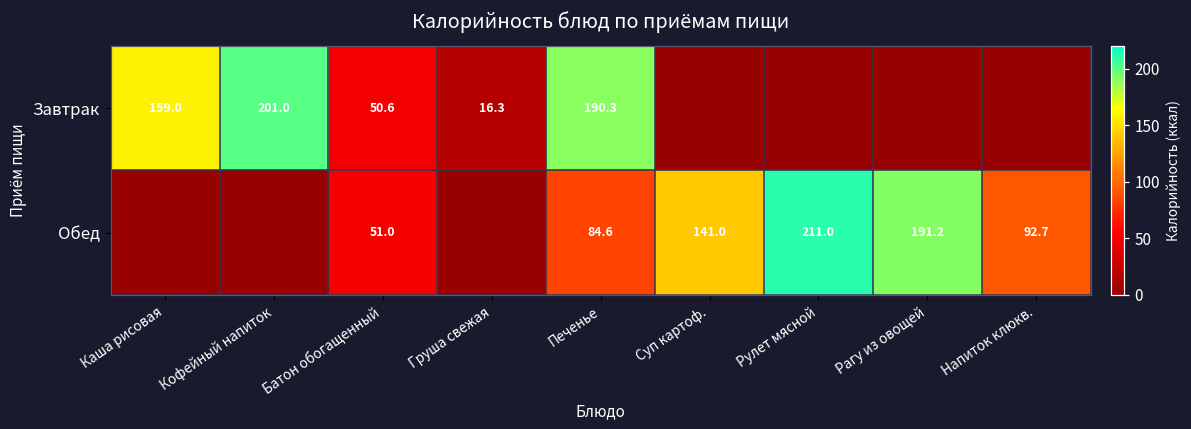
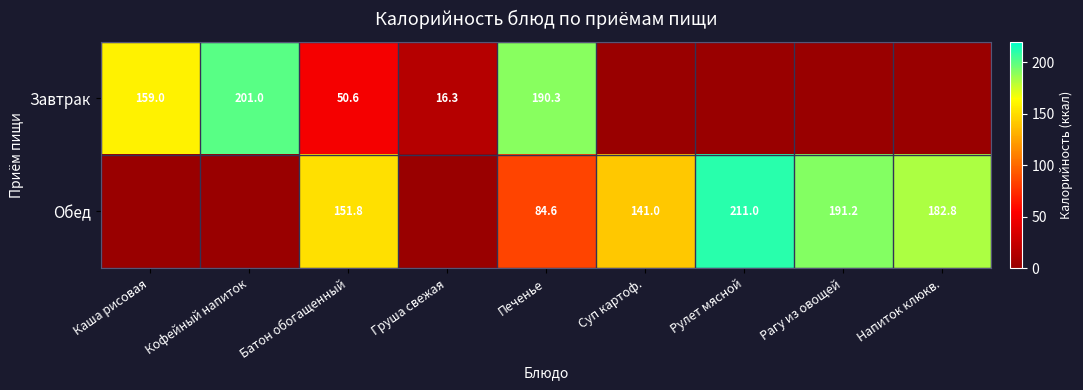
  {
    "Завтрак": {
      "Каша рисовая": 159.0,
      "Кофейный напиток": 201.0,
      "Батон обогащенный": 50.6,
      "Груша свежая": 16.3,
      "Печенье": 190.3
    },
    "Обед": {
-     "Батон обогащенный": 51.0,
+     "Батон обогащенный": 151.8,
      "Печенье": 84.6,
      "Суп картоф.": 141.0,
      "Рулет мясной": 211.0,
      "Рагу из овощей": 191.2,
-     "Напиток клюкв.": 92.7
+     "Напиток клюкв.": 182.8
    }
  }
